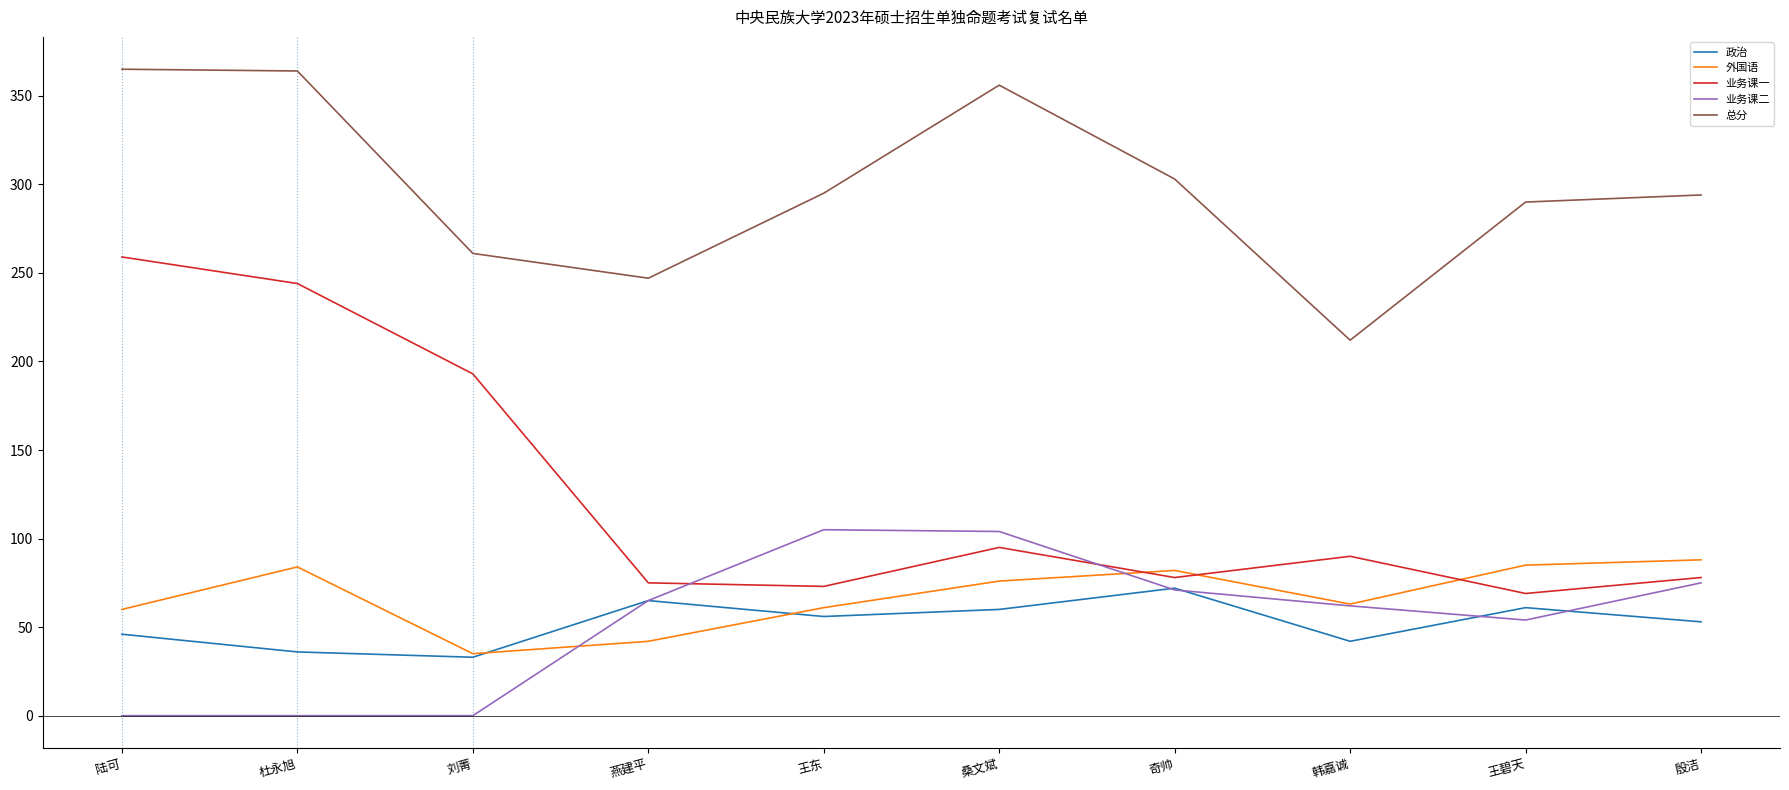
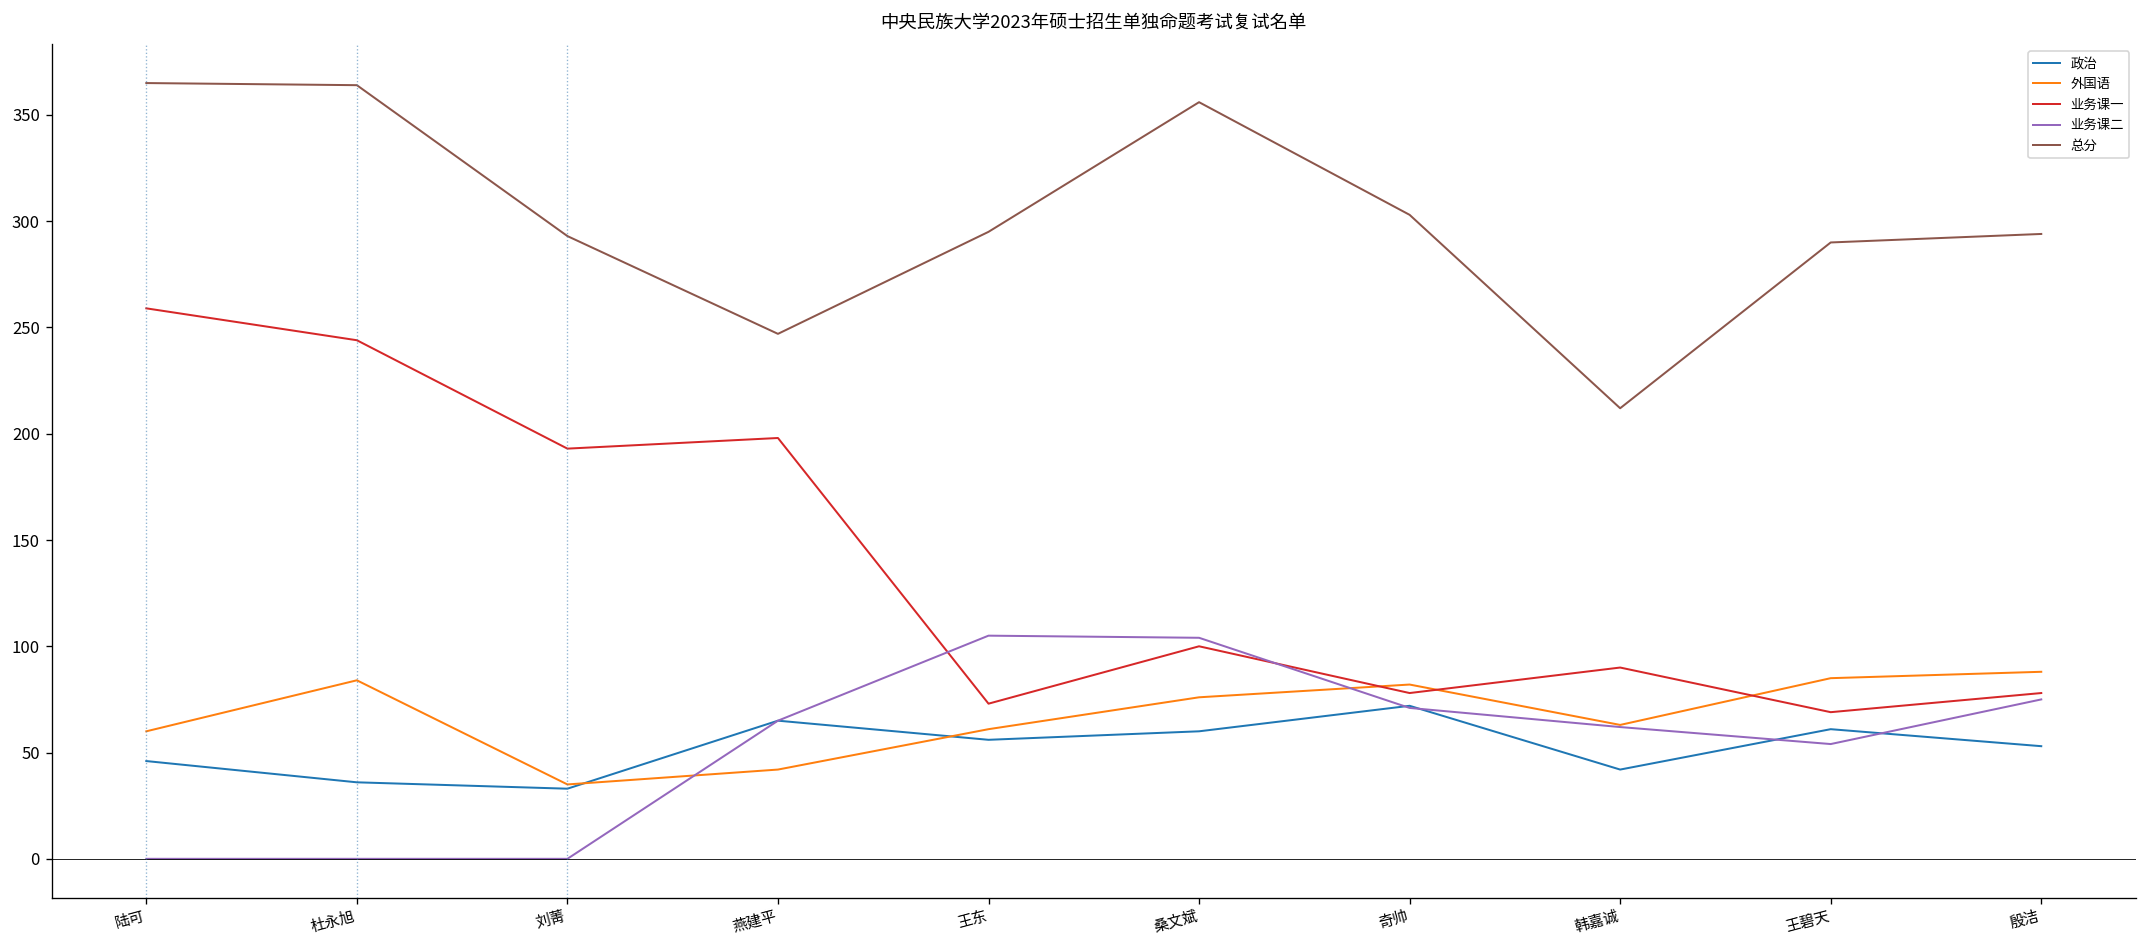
  {
    "政治": {
      "陆可": 46,
      "杜永旭": 36,
      "刘菁": 33,
      "王东": 56,
      "桑文斌": 60,
      "韩嘉诚": 42,
      "王碧天": 61,
      "殷洁": 53
    },
    "外国语": {
      "陆可": 60,
      "杜永旭": 84,
      "刘菁": 35,
      "燕建平": 42,
      "王东": 61,
      "桑文斌": 76,
      "奇帅": 82,
      "王碧天": 85,
      "殷洁": 88
    },
    "业务课一": {
      "陆可": 259,
      "杜永旭": 244,
      "刘菁": 193,
-     "燕建平": 75,
+     "燕建平": 198,
      "王东": 73,
-     "桑文斌": 95,
+     "桑文斌": 100,
      "奇帅": 78,
      "韩嘉诚": 90,
      "王碧天": 69,
      "殷洁": 78
    },
    "业务课二": {
      "陆可": 0,
      "杜永旭": 0,
      "刘菁": 0,
      "王东": 105,
      "桑文斌": 104,
      "王碧天": 54,
      "殷洁": 75
    },
    "总分": {
      "陆可": 365,
      "杜永旭": 364,
-     "刘菁": 261,
+     "刘菁": 293,
      "燕建平": 247,
      "王东": 295,
      "桑文斌": 356,
      "奇帅": 303,
      "韩嘉诚": 212,
      "王碧天": 290,
      "殷洁": 294
    }
  }
